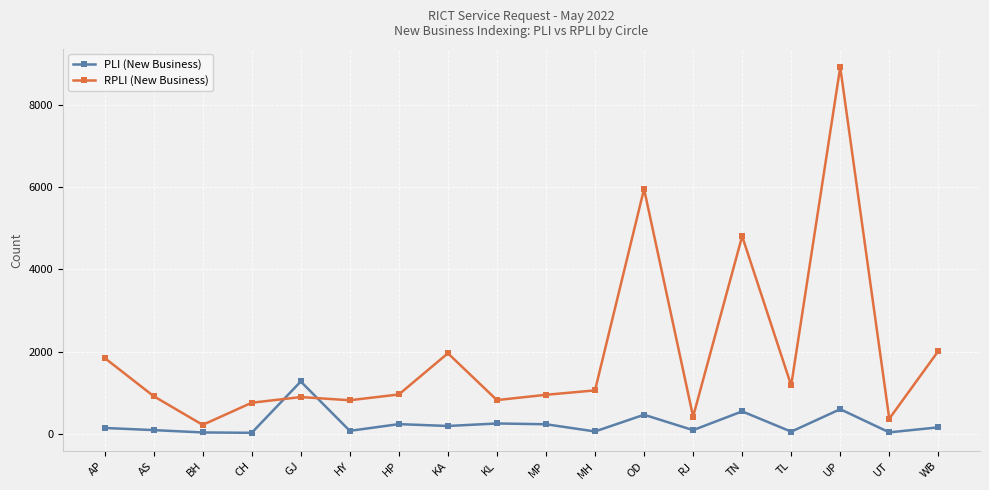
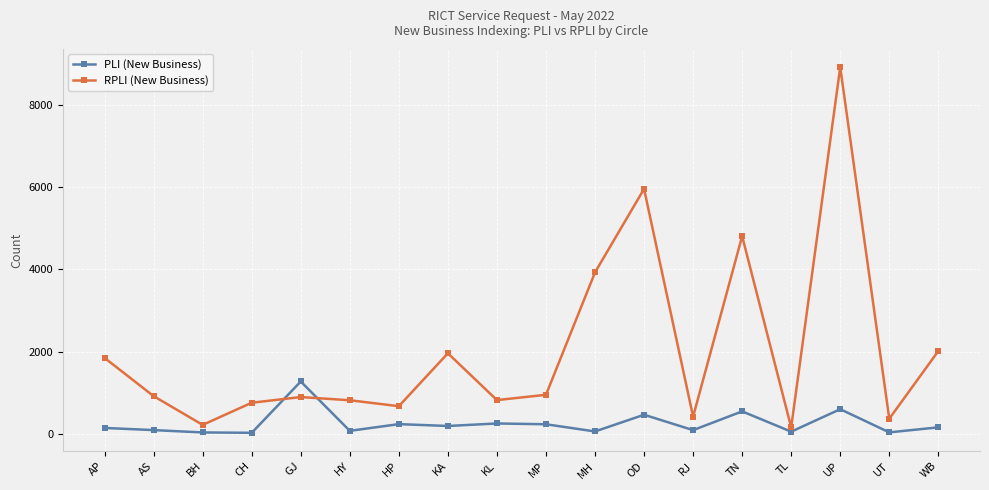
  {
    "PLI (New Business)": {
      "AP": 100,
      "AS": 100,
      "BH": 0,
      "CH": 0,
      "GJ": 1300,
      "HY": 100,
      "HP": 200,
      "KA": 200,
      "KL": 300,
      "MP": 200,
      "MH": 100,
      "OD": 500,
      "RJ": 100,
      "TN": 500,
      "TL": 100,
      "UP": 600,
      "UT": 0,
      "WB": 200
    },
    "RPLI (New Business)": {
      "AP": 1800,
      "AS": 900,
      "BH": 200,
      "CH": 800,
      "GJ": 900,
      "HY": 800,
-     "HP": 1000,
+     "HP": 700,
      "KA": 2000,
      "KL": 800,
      "MP": 900,
-     "MH": 1100,
+     "MH": 3900,
      "OD": 6000,
      "RJ": 400,
      "TN": 4800,
-     "TL": 1200,
+     "TL": 200,
      "UP": 8900,
      "UT": 400,
      "WB": 2000
    }
  }
